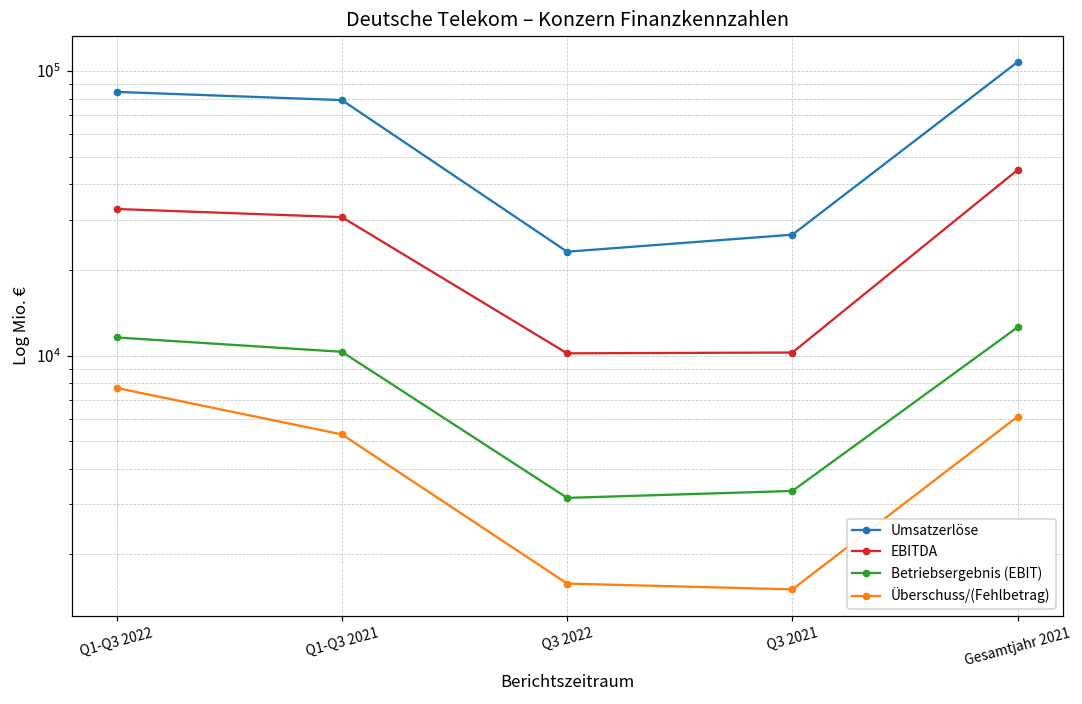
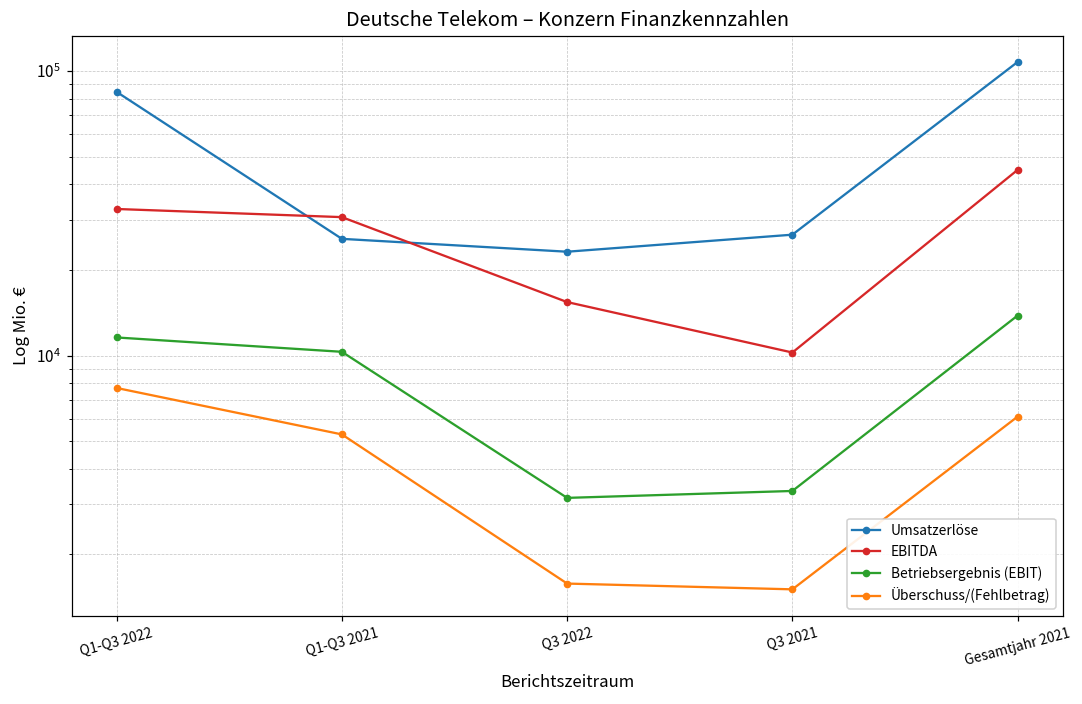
  {
    "Umsatzerlöse": {
      "Q1-Q3 2022": 84000,
-     "Q1-Q3 2021": 79000,
+     "Q1-Q3 2021": 26000,
      "Q3 2022": 23000,
      "Q3 2021": 27000,
      "Gesamtjahr 2021": 108000
    },
    "EBITDA": {
      "Q1-Q3 2022": 33000,
      "Q1-Q3 2021": 31000,
-     "Q3 2022": 10200,
+     "Q3 2022": 15000,
      "Q3 2021": 10200,
      "Gesamtjahr 2021": 45000
    },
    "Betriebsergebnis (EBIT)": {
      "Q1-Q3 2022": 12000,
      "Q1-Q3 2021": 10300,
      "Q3 2022": 3200,
      "Q3 2021": 3300,
-     "Gesamtjahr 2021": 13000
+     "Gesamtjahr 2021": 14000
    },
    "Überschuss/(Fehlbetrag)": {
      "Q1-Q3 2022": 7700,
      "Q1-Q3 2021": 5300,
      "Q3 2022": 1600,
      "Q3 2021": 1500,
      "Gesamtjahr 2021": 6100
    }
  }
